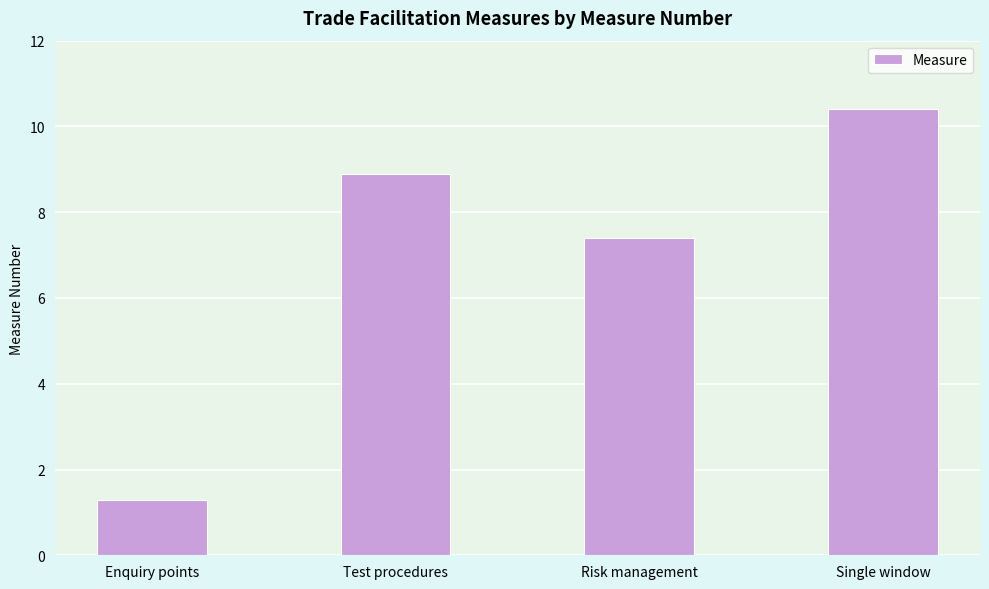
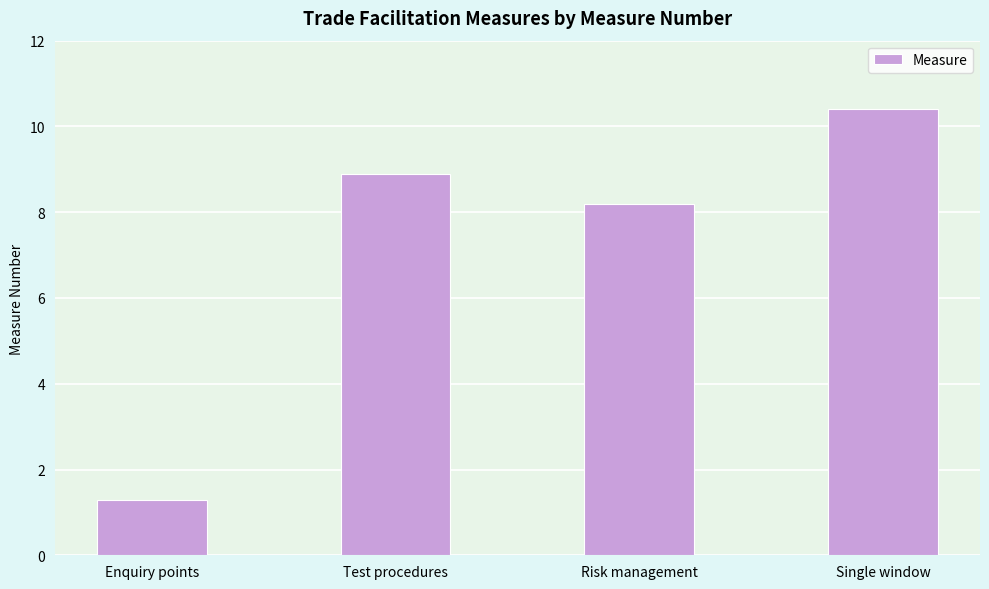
  {
    "Enquiry points": 1.3,
    "Test procedures": 8.9,
-   "Risk management": 7.4,
+   "Risk management": 8.2,
    "Single window": 10.4
  }
